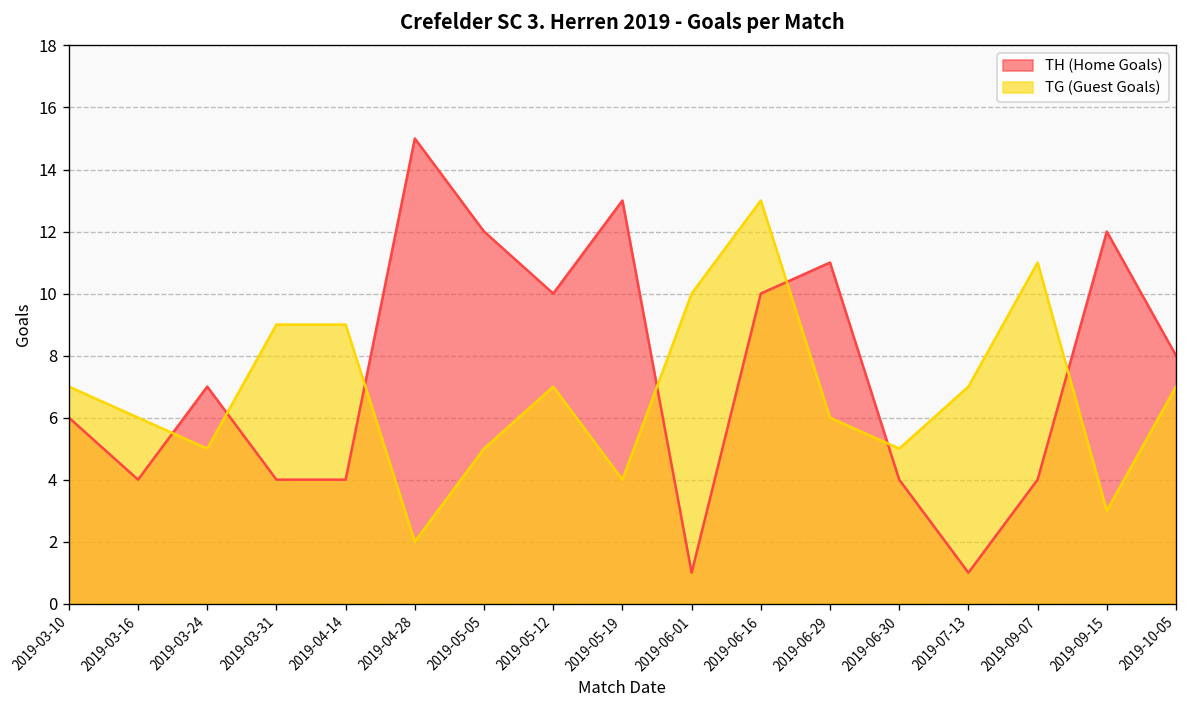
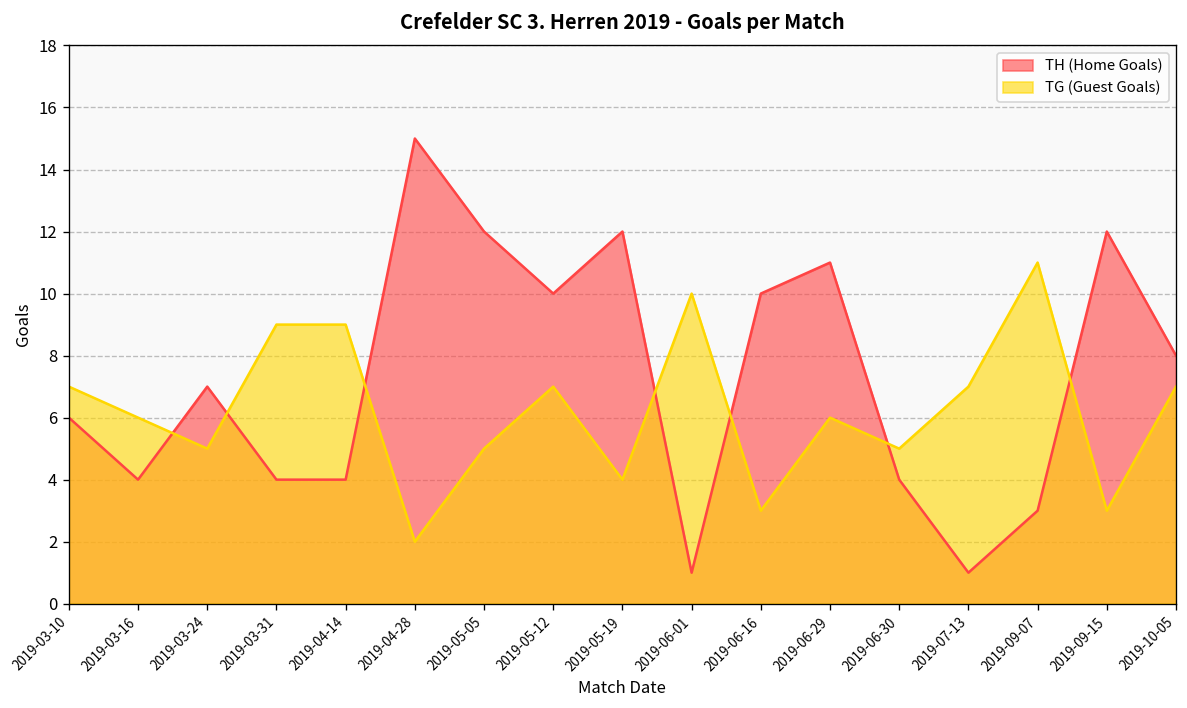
  {
    "TH (Home Goals)": {
      "2019-03-10": 6,
      "2019-03-16": 4,
      "2019-03-24": 7,
      "2019-03-31": 4,
      "2019-04-14": 4,
      "2019-04-28": 15,
      "2019-05-05": 12,
      "2019-05-12": 10,
-     "2019-05-19": 13,
+     "2019-05-19": 12,
      "2019-06-01": 1,
      "2019-06-16": 10,
      "2019-06-29": 11,
      "2019-06-30": 4,
      "2019-07-13": 1,
-     "2019-09-07": 4,
+     "2019-09-07": 3,
      "2019-09-15": 12,
      "2019-10-05": 8
    },
    "TG (Guest Goals)": {
      "2019-03-10": 7,
      "2019-03-16": 6,
      "2019-03-24": 5,
      "2019-03-31": 9,
      "2019-04-14": 9,
      "2019-04-28": 2,
      "2019-05-05": 5,
      "2019-05-12": 7,
      "2019-05-19": 4,
      "2019-06-01": 10,
-     "2019-06-16": 13,
+     "2019-06-16": 3,
      "2019-06-29": 6,
      "2019-06-30": 5,
      "2019-07-13": 7,
      "2019-09-07": 11,
      "2019-09-15": 3,
      "2019-10-05": 7
    }
  }
